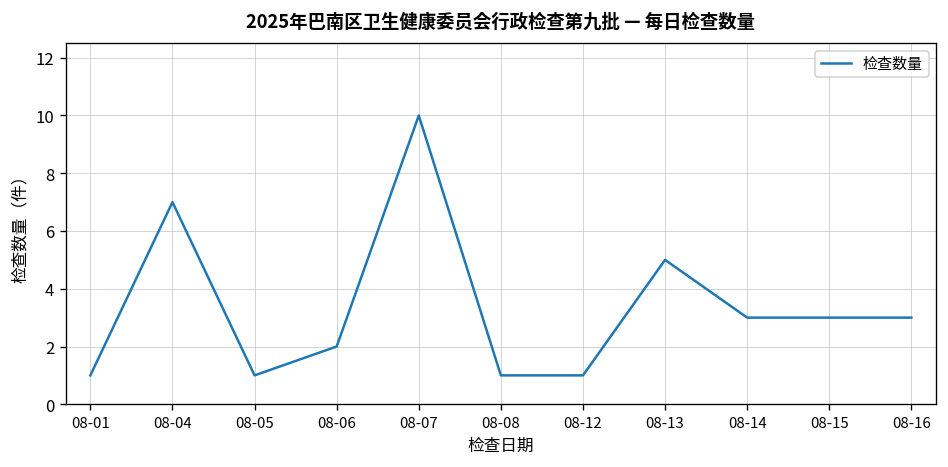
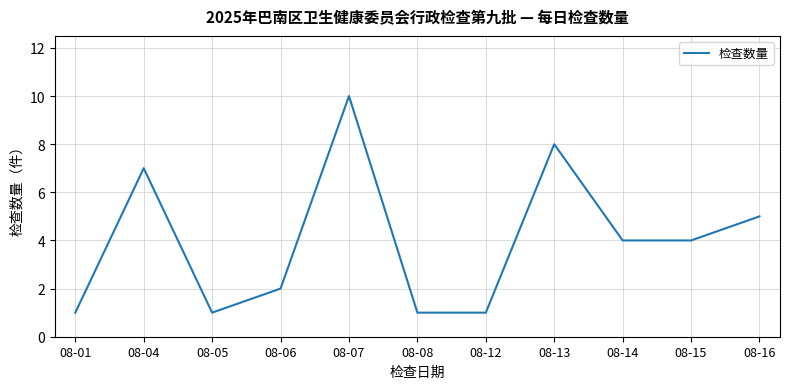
  {
    "08-01": 1,
    "08-04": 7,
    "08-05": 1,
    "08-06": 2,
    "08-07": 10,
    "08-08": 1,
    "08-12": 1,
-   "08-13": 5,
-   "08-14": 3,
-   "08-15": 3,
-   "08-16": 3
+   "08-13": 8,
+   "08-14": 4,
+   "08-15": 4,
+   "08-16": 5
  }
